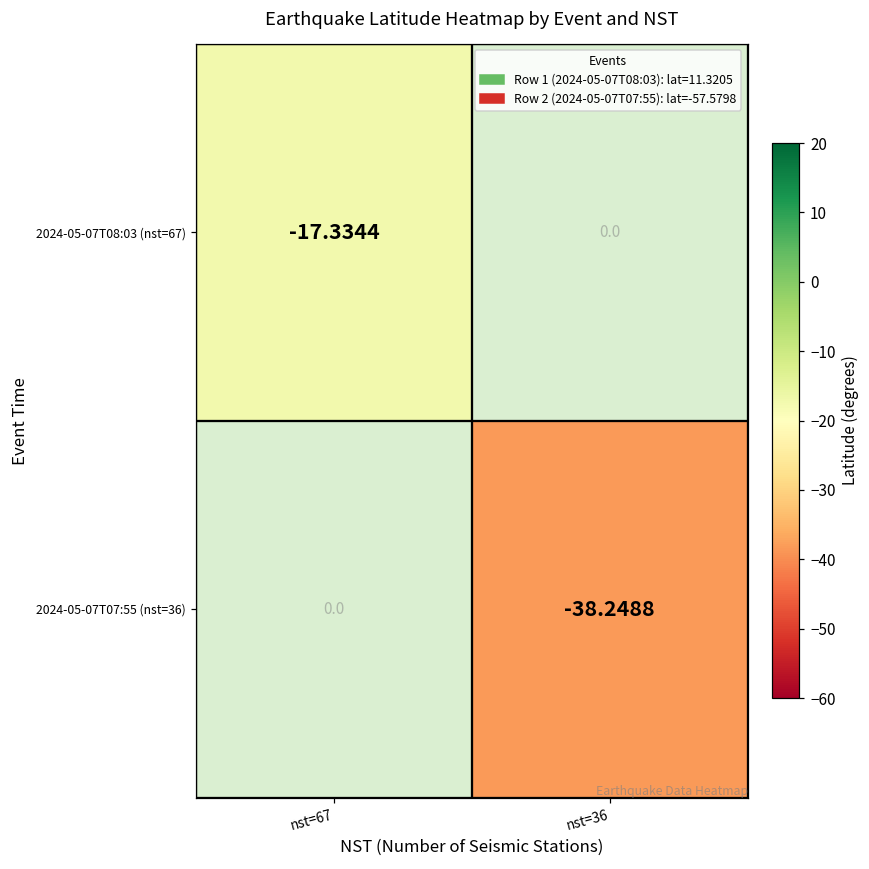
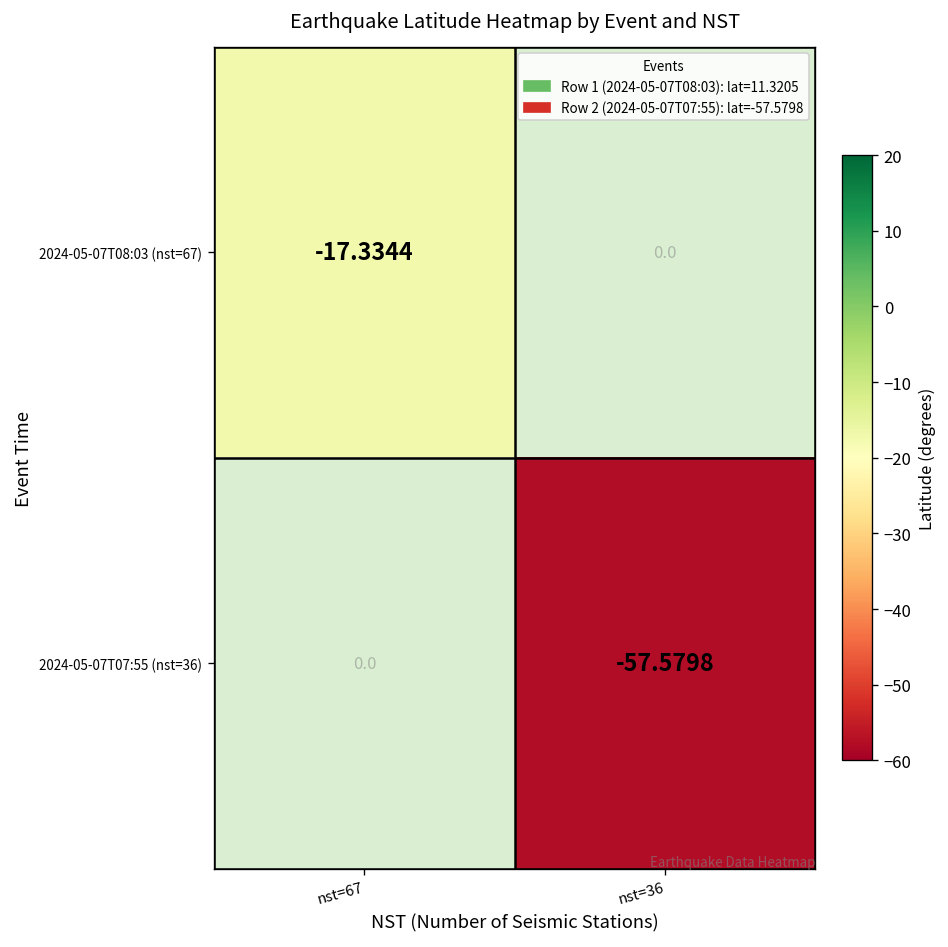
  {
    "2024-05-07T08:03 (nst=67)": {
      "nst=67": -17.3344,
      "nst=36": 0.0
    },
    "2024-05-07T07:55 (nst=36)": {
      "nst=67": 0.0,
-     "nst=36": -38.2488
+     "nst=36": -57.5798
    }
  }
